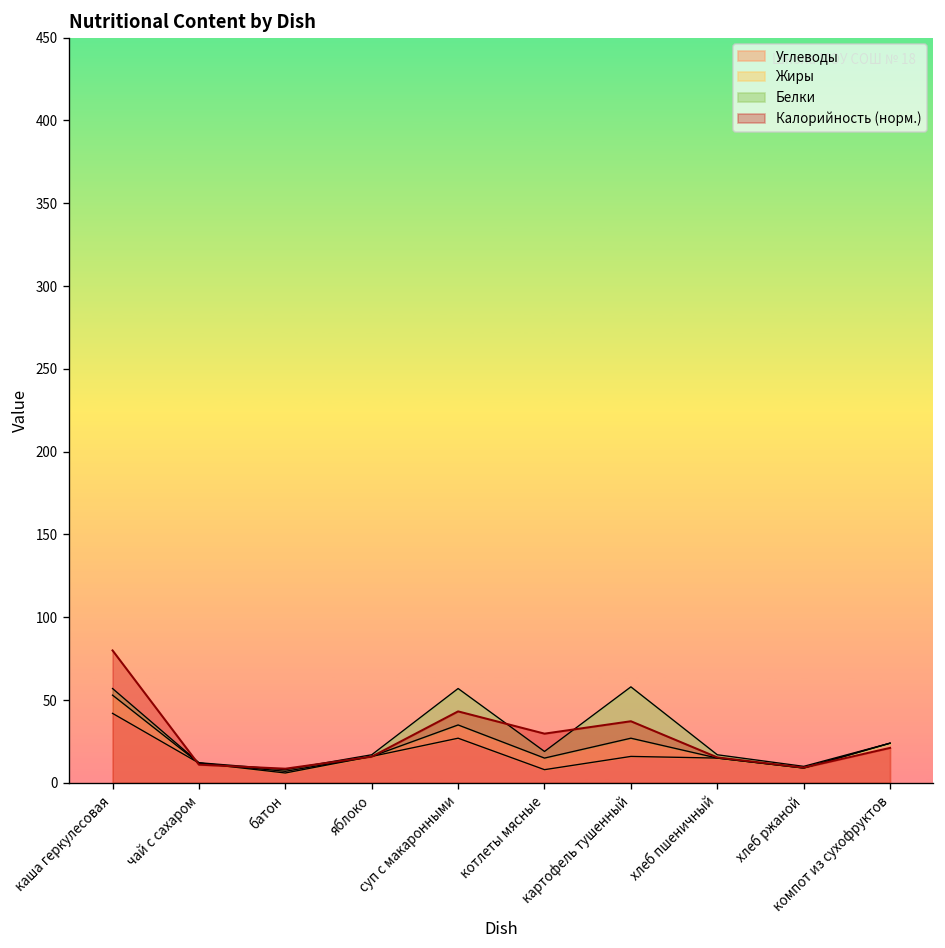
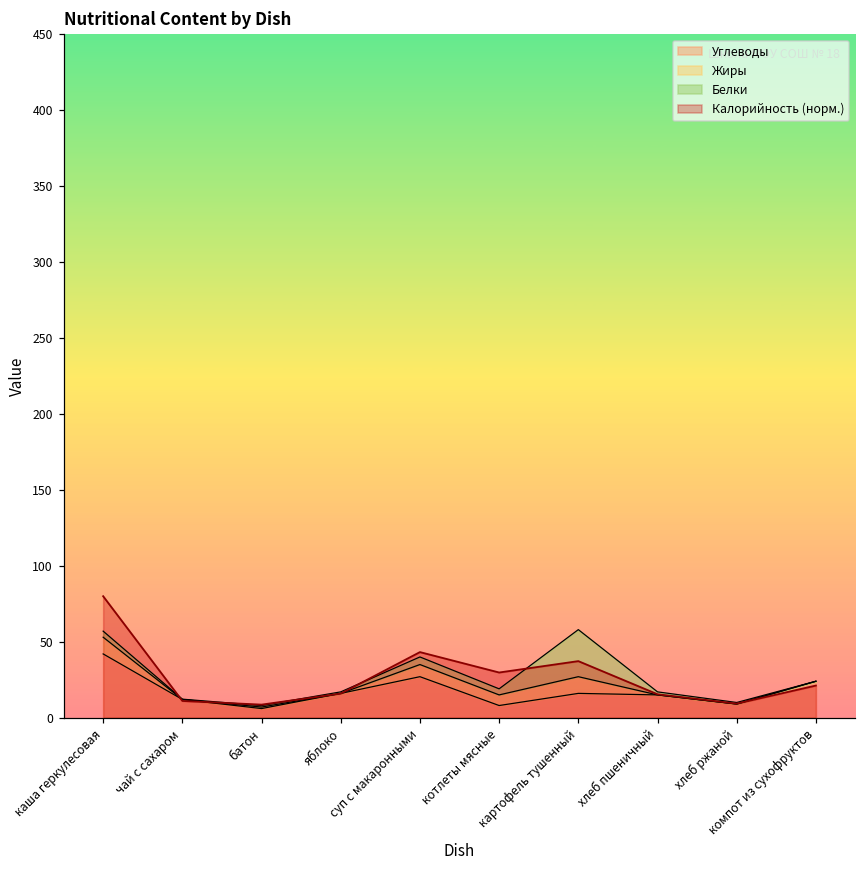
  {
    "Белки": {
      "каша геркулесовая": 4,
-     "суп с макаронными": 22,
+     "суп с макаронными": 5,
      "котлеты мясные": 4,
      "картофель тушенный": 31
    }
  }
